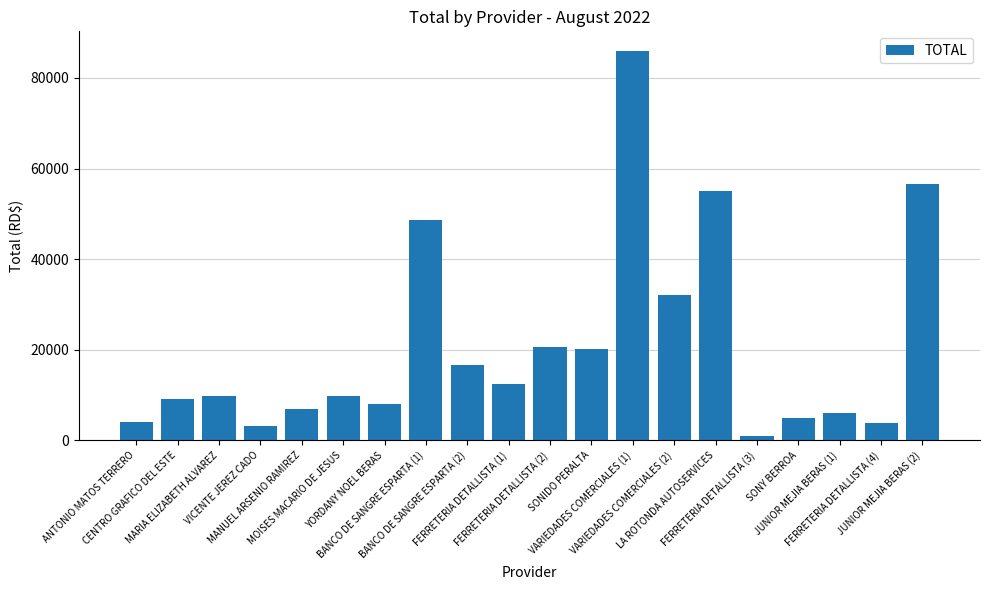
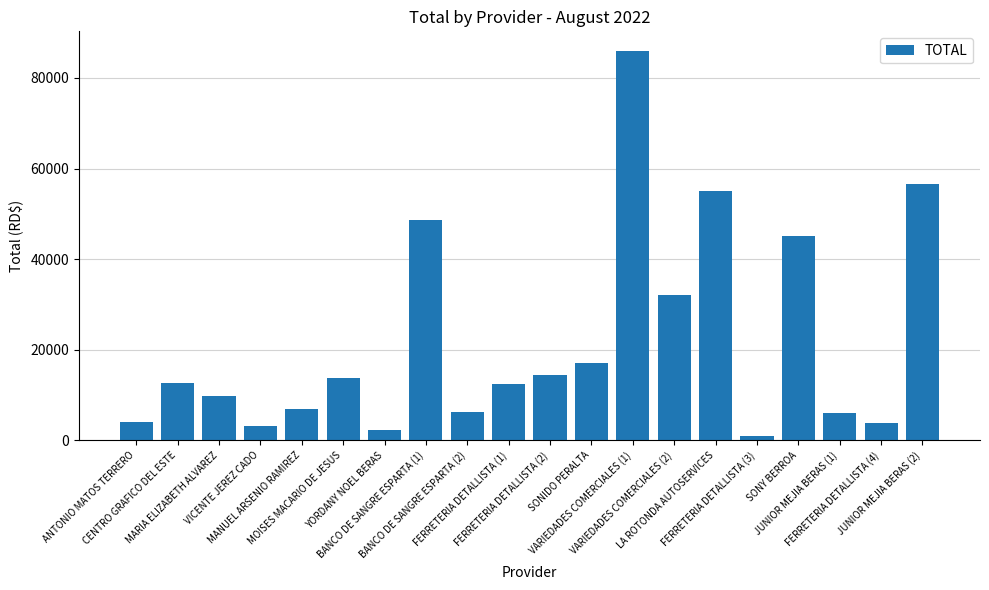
  {
    "ANTONIO MATOS TERRERO": 4000,
-   "CENTRO GRAFICO DEL ESTE": 9000,
+   "CENTRO GRAFICO DEL ESTE": 13000,
    "MARIA ELIZABETH ALVAREZ": 10000,
    "VICENTE JEREZ CADO": 3000,
    "MANUEL ARSENIO RAMIREZ": 7000,
-   "MOISES MACARIO DE JESUS": 10000,
-   "YORDANY NOEL BERAS": 8000,
+   "MOISES MACARIO DE JESUS": 14000,
+   "YORDANY NOEL BERAS": 2000,
    "BANCO DE SANGRE ESPARTA (1)": 49000,
-   "BANCO DE SANGRE ESPARTA (2)": 17000,
+   "BANCO DE SANGRE ESPARTA (2)": 6000,
    "FERRETERIA DETALLISTA (1)": 12000,
-   "FERRETERIA DETALLISTA (2)": 21000,
-   "SONIDO PERALTA": 20000,
+   "FERRETERIA DETALLISTA (2)": 14000,
+   "SONIDO PERALTA": 17000,
    "VARIEDADES COMERCIALES (1)": 86000,
    "VARIEDADES COMERCIALES (2)": 32000,
    "LA ROTONDA AUTOSERVICES": 55000,
    "FERRETERIA DETALLISTA (3)": 1000,
-   "SONY BERROA": 5000,
+   "SONY BERROA": 45000,
    "JUNIOR MEJIA BERAS (1)": 6000,
    "FERRETERIA DETALLISTA (4)": 4000,
    "JUNIOR MEJIA BERAS (2)": 57000
  }
